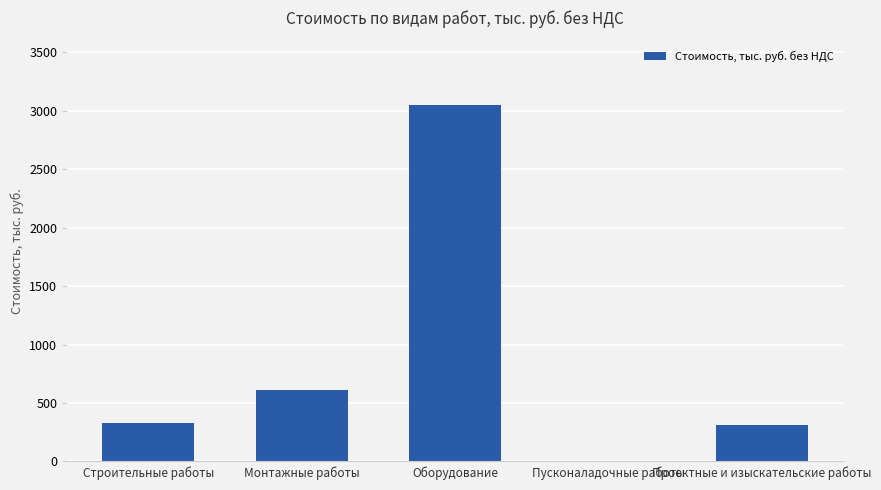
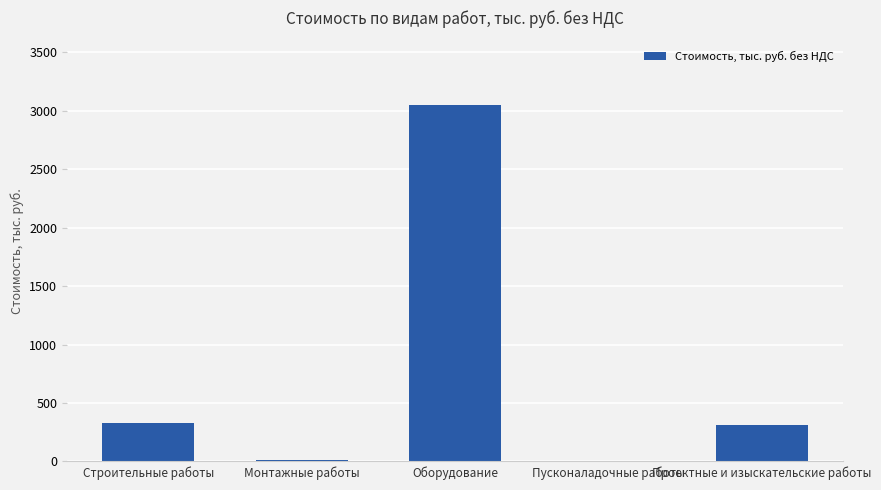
  {
    "Строительные работы": 330,
-   "Монтажные работы": 610,
+   "Монтажные работы": 10,
    "Оборудование": 3050,
    "Проектные и изыскательские работы": 310
  }
